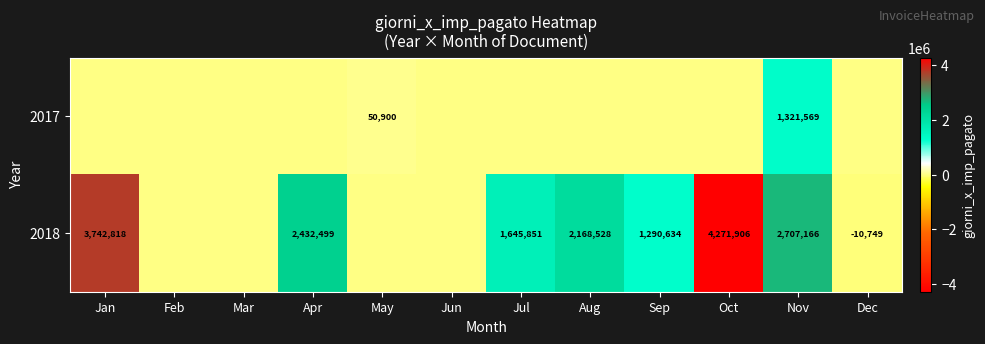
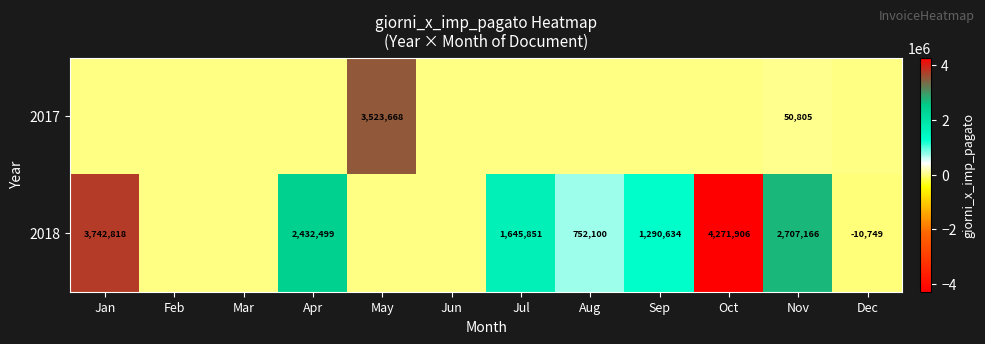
  {
    "2017": {
-     "May": "50,900",
-     "Nov": "1,321,569"
+     "May": "3,523,668",
+     "Nov": "50,805"
    },
    "2018": {
      "Jan": "3,742,818",
      "Apr": "2,432,499",
      "Jul": "1,645,851",
-     "Aug": "2,168,528",
+     "Aug": "752,100",
      "Sep": "1,290,634",
      "Oct": "4,271,906",
      "Nov": "2,707,166",
      "Dec": "-10,749"
    }
  }
